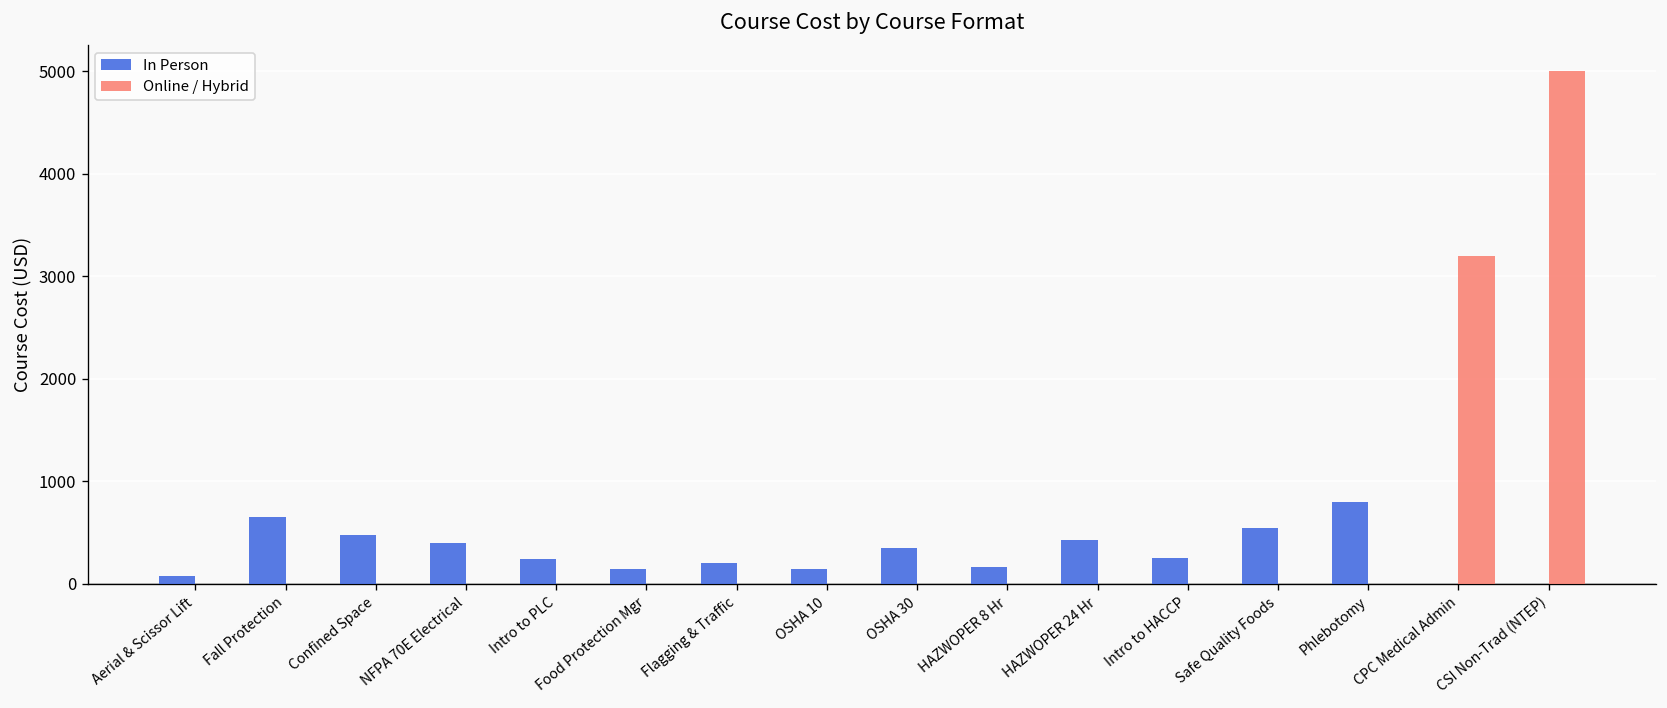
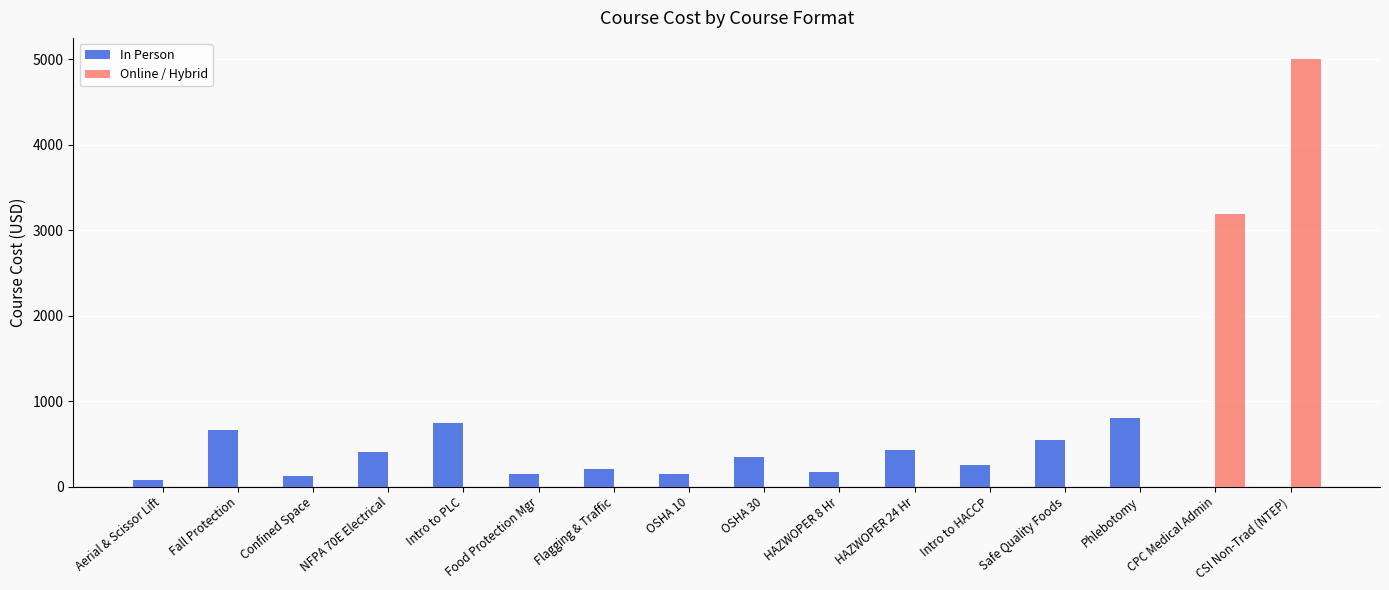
  {
    "In Person": {
      "Aerial & Scissor Lift": 100,
      "Fall Protection": 700,
-     "Confined Space": 500,
+     "Confined Space": 100,
      "NFPA 70E Electrical": 400,
-     "Intro to PLC": 200,
+     "Intro to PLC": 700,
      "Food Protection Mgr": 100,
      "Flagging & Traffic": 200,
      "OSHA 10": 100,
      "OSHA 30": 300,
      "HAZWOPER 8 Hr": 200,
      "HAZWOPER 24 Hr": 400,
      "Intro to HACCP": 200,
      "Safe Quality Foods": 500,
      "Phlebotomy": 800,
      "CPC Medical Admin": 0,
      "CSI Non-Trad (NTEP)": 0
    },
    "Online / Hybrid": {
      "Aerial & Scissor Lift": 0,
      "Fall Protection": 0,
      "Confined Space": 0,
      "NFPA 70E Electrical": 0,
      "Intro to PLC": 0,
      "Food Protection Mgr": 0,
      "Flagging & Traffic": 0,
      "OSHA 10": 0,
      "OSHA 30": 0,
      "HAZWOPER 8 Hr": 0,
      "HAZWOPER 24 Hr": 0,
      "Intro to HACCP": 0,
      "Safe Quality Foods": 0,
      "Phlebotomy": 0,
      "CPC Medical Admin": 3200,
      "CSI Non-Trad (NTEP)": 5000
    }
  }
